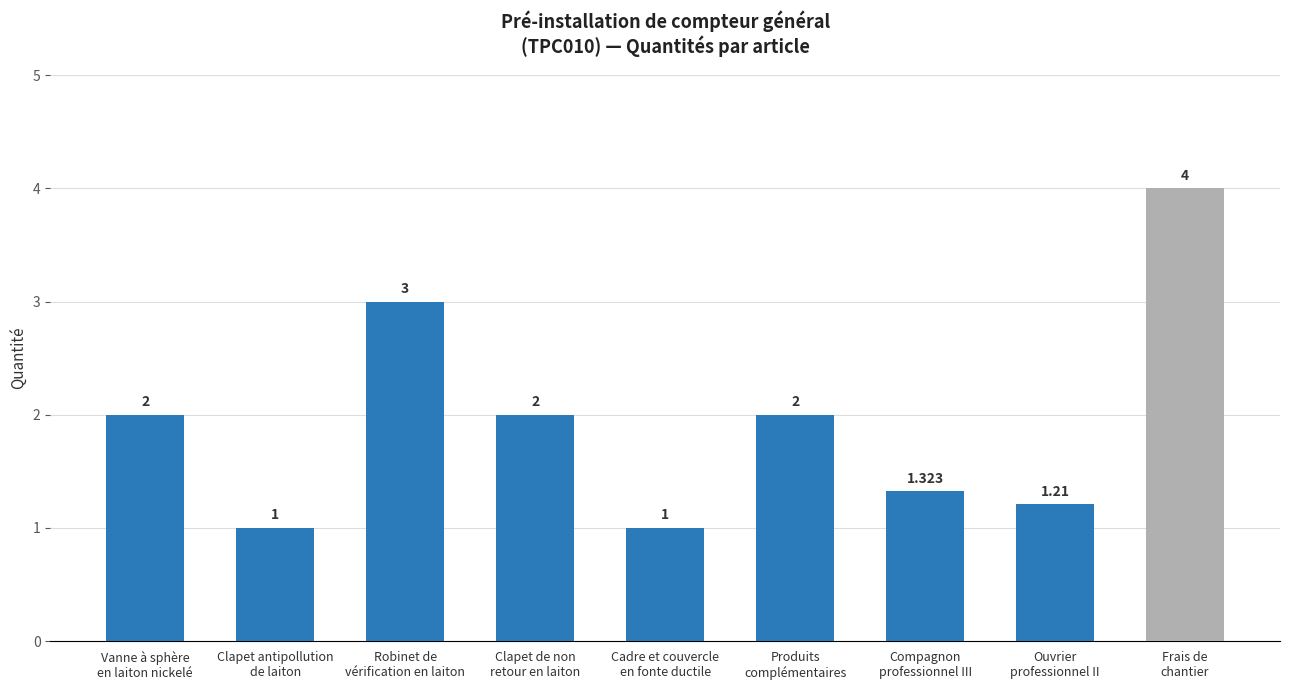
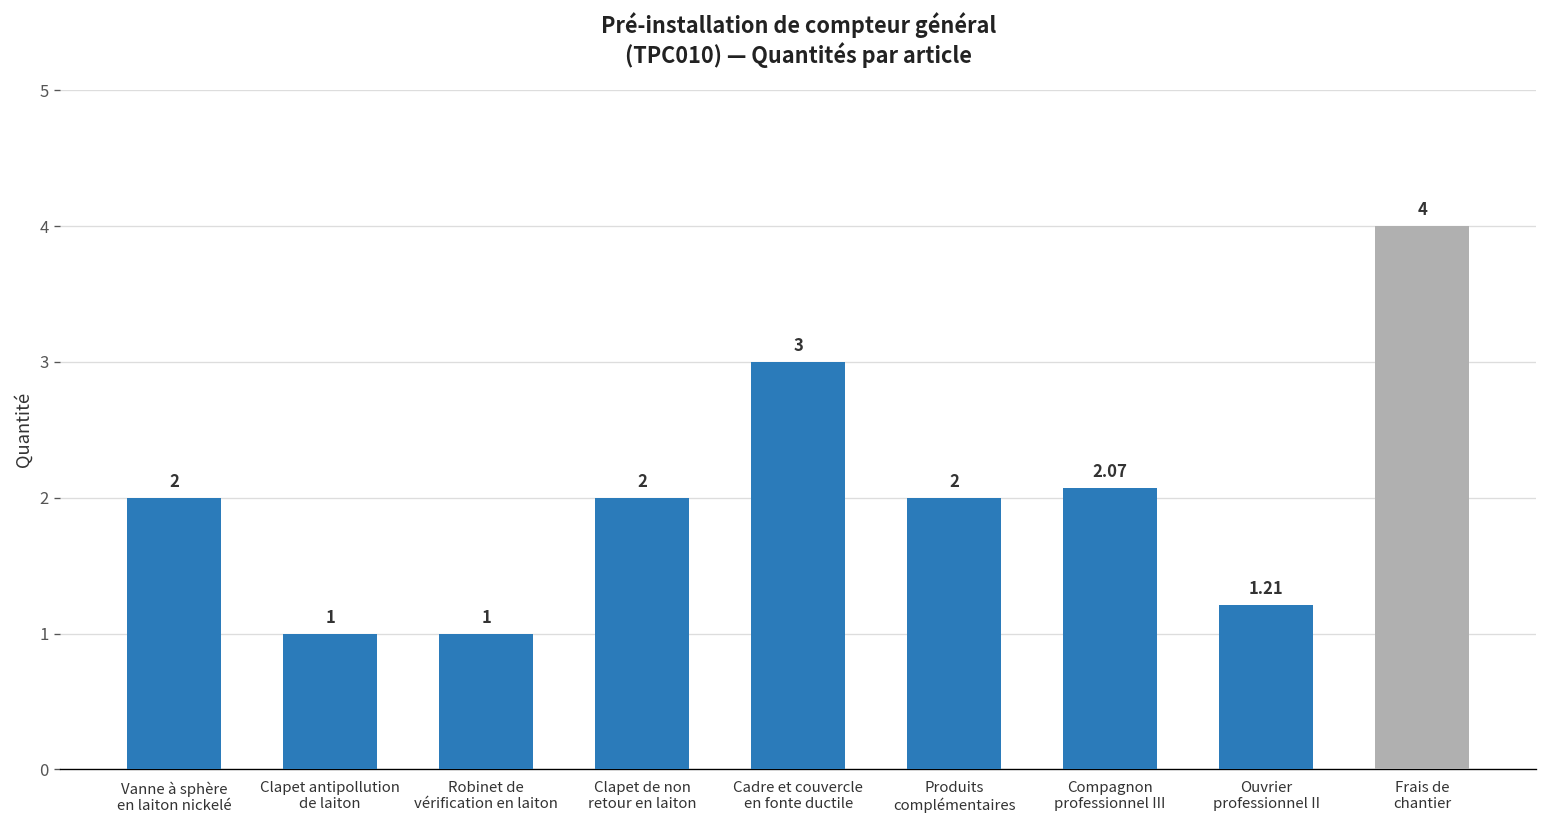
  {
    "Vanne à sphère en laiton nickelé": 2,
    "Clapet antipollution de laiton": 1,
-   "Robinet de vérification en laiton": 3,
+   "Robinet de vérification en laiton": 1,
    "Clapet de non retour en laiton": 2,
-   "Cadre et couvercle en fonte ductile": 1,
+   "Cadre et couvercle en fonte ductile": 3,
    "Produits complémentaires": 2,
-   "Compagnon professionnel III": 1.323,
+   "Compagnon professionnel III": 2.07,
    "Ouvrier professionnel II": 1.21,
    "Frais de chantier": 4
  }
